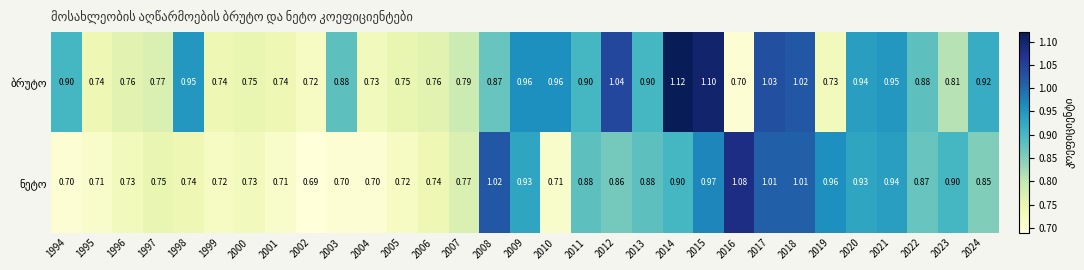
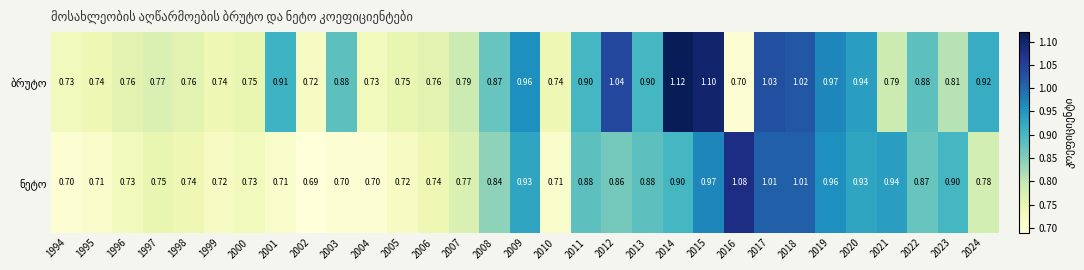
  {
    "ბრუტო": {
-     "1994": 0.90,
+     "1994": 0.73,
      "1995": 0.74,
      "1996": 0.76,
      "1997": 0.77,
-     "1998": 0.95,
+     "1998": 0.76,
      "1999": 0.74,
      "2000": 0.75,
-     "2001": 0.74,
+     "2001": 0.91,
      "2002": 0.72,
      "2003": 0.88,
      "2004": 0.73,
      "2005": 0.75,
      "2006": 0.76,
      "2007": 0.79,
      "2008": 0.87,
      "2009": 0.96,
-     "2010": 0.96,
+     "2010": 0.74,
      "2011": 0.90,
      "2012": 1.04,
      "2013": 0.90,
      "2014": 1.12,
      "2015": 1.10,
      "2016": 0.70,
      "2017": 1.03,
      "2018": 1.02,
-     "2019": 0.73,
+     "2019": 0.97,
      "2020": 0.94,
-     "2021": 0.95,
+     "2021": 0.79,
      "2022": 0.88,
      "2023": 0.81,
      "2024": 0.92
    },
    "ნეტო": {
      "1994": 0.70,
      "1995": 0.71,
      "1996": 0.73,
      "1997": 0.75,
      "1998": 0.74,
      "1999": 0.72,
      "2000": 0.73,
      "2001": 0.71,
      "2002": 0.69,
      "2003": 0.70,
      "2004": 0.70,
      "2005": 0.72,
      "2006": 0.74,
      "2007": 0.77,
-     "2008": 1.02,
+     "2008": 0.84,
      "2009": 0.93,
      "2010": 0.71,
      "2011": 0.88,
      "2012": 0.86,
      "2013": 0.88,
      "2014": 0.90,
      "2015": 0.97,
      "2016": 1.08,
      "2017": 1.01,
      "2018": 1.01,
      "2019": 0.96,
      "2020": 0.93,
      "2021": 0.94,
      "2022": 0.87,
      "2023": 0.90,
-     "2024": 0.85
+     "2024": 0.78
    }
  }
